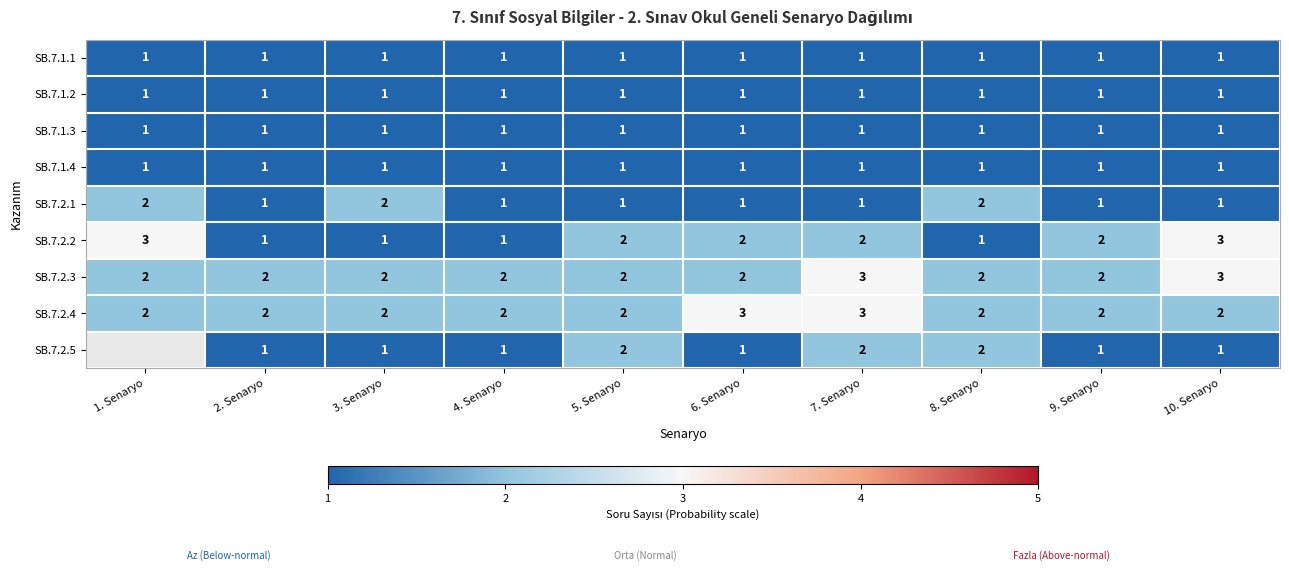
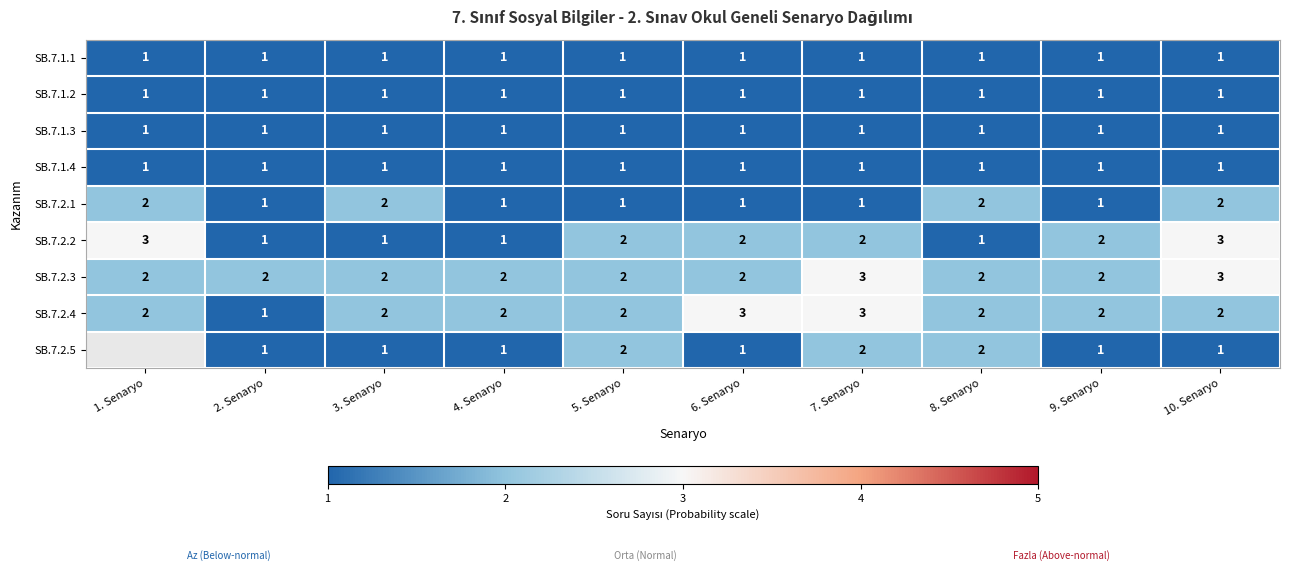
  {
    "SB.7.1.1": {
      "1. Senaryo": 1,
      "2. Senaryo": 1,
      "3. Senaryo": 1,
      "4. Senaryo": 1,
      "5. Senaryo": 1,
      "6. Senaryo": 1,
      "7. Senaryo": 1,
      "8. Senaryo": 1,
      "9. Senaryo": 1,
      "10. Senaryo": 1
    },
    "SB.7.1.2": {
      "1. Senaryo": 1,
      "2. Senaryo": 1,
      "3. Senaryo": 1,
      "4. Senaryo": 1,
      "5. Senaryo": 1,
      "6. Senaryo": 1,
      "7. Senaryo": 1,
      "8. Senaryo": 1,
      "9. Senaryo": 1,
      "10. Senaryo": 1
    },
    "SB.7.1.3": {
      "1. Senaryo": 1,
      "2. Senaryo": 1,
      "3. Senaryo": 1,
      "4. Senaryo": 1,
      "5. Senaryo": 1,
      "6. Senaryo": 1,
      "7. Senaryo": 1,
      "8. Senaryo": 1,
      "9. Senaryo": 1,
      "10. Senaryo": 1
    },
    "SB.7.1.4": {
      "1. Senaryo": 1,
      "2. Senaryo": 1,
      "3. Senaryo": 1,
      "4. Senaryo": 1,
      "5. Senaryo": 1,
      "6. Senaryo": 1,
      "7. Senaryo": 1,
      "8. Senaryo": 1,
      "9. Senaryo": 1,
      "10. Senaryo": 1
    },
    "SB.7.2.1": {
      "1. Senaryo": 2,
      "2. Senaryo": 1,
      "3. Senaryo": 2,
      "4. Senaryo": 1,
      "5. Senaryo": 1,
      "6. Senaryo": 1,
      "7. Senaryo": 1,
      "8. Senaryo": 2,
      "9. Senaryo": 1,
-     "10. Senaryo": 1
+     "10. Senaryo": 2
    },
    "SB.7.2.2": {
      "1. Senaryo": 3,
      "2. Senaryo": 1,
      "3. Senaryo": 1,
      "4. Senaryo": 1,
      "5. Senaryo": 2,
      "6. Senaryo": 2,
      "7. Senaryo": 2,
      "8. Senaryo": 1,
      "9. Senaryo": 2,
      "10. Senaryo": 3
    },
    "SB.7.2.3": {
      "1. Senaryo": 2,
      "2. Senaryo": 2,
      "3. Senaryo": 2,
      "4. Senaryo": 2,
      "5. Senaryo": 2,
      "6. Senaryo": 2,
      "7. Senaryo": 3,
      "8. Senaryo": 2,
      "9. Senaryo": 2,
      "10. Senaryo": 3
    },
    "SB.7.2.4": {
      "1. Senaryo": 2,
-     "2. Senaryo": 2,
+     "2. Senaryo": 1,
      "3. Senaryo": 2,
      "4. Senaryo": 2,
      "5. Senaryo": 2,
      "6. Senaryo": 3,
      "7. Senaryo": 3,
      "8. Senaryo": 2,
      "9. Senaryo": 2,
      "10. Senaryo": 2
    },
    "SB.7.2.5": {
      "2. Senaryo": 1,
      "3. Senaryo": 1,
      "4. Senaryo": 1,
      "5. Senaryo": 2,
      "6. Senaryo": 1,
      "7. Senaryo": 2,
      "8. Senaryo": 2,
      "9. Senaryo": 1,
      "10. Senaryo": 1
    }
  }
